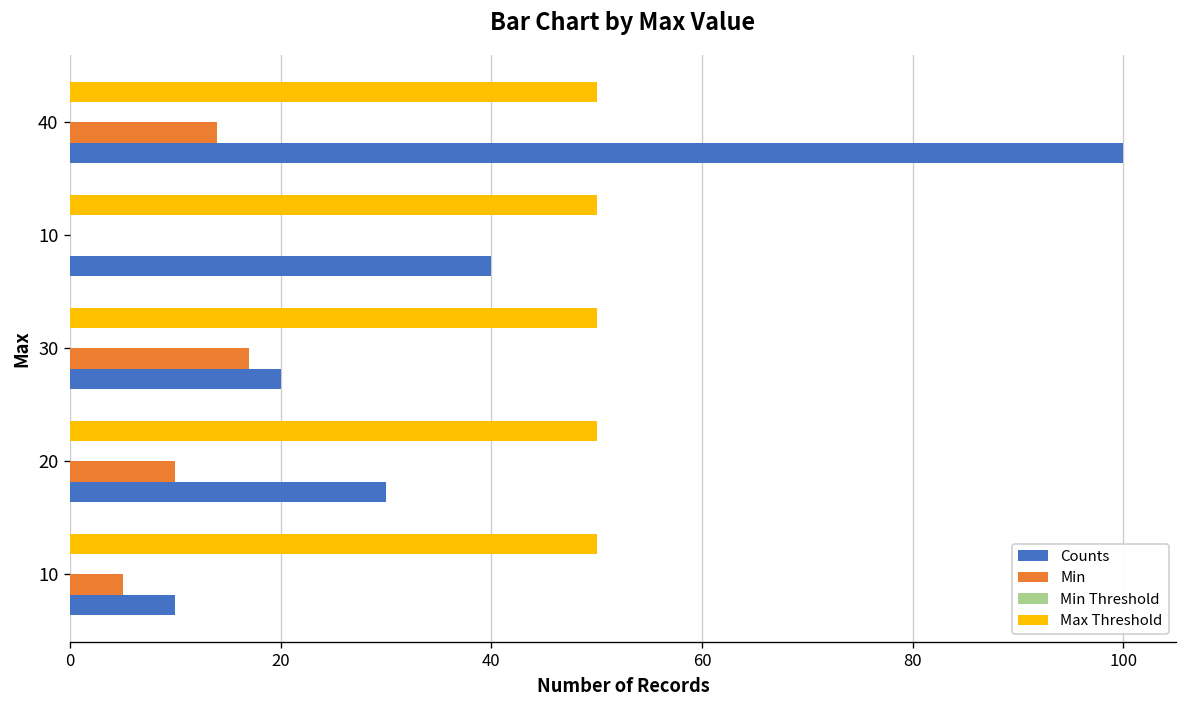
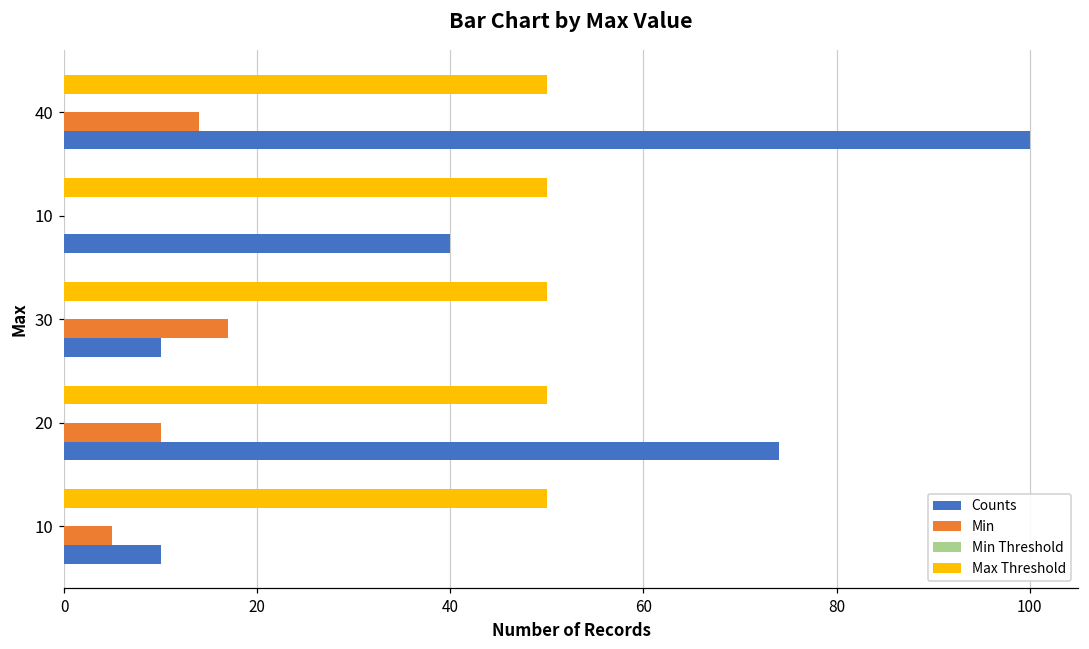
  {
    "Counts": {
      "40": 100,
-     "30": 20,
-     "20": 30
+     "30": 10,
+     "20": 74
    },
    "Min": {
      "40": 14,
      "30": 17,
      "20": 10
    },
    "Min Threshold": {
      "40": 0,
      "30": 0,
      "20": 0
    },
    "Max Threshold": {
      "40": 50,
      "30": 50,
      "20": 50
    }
  }
